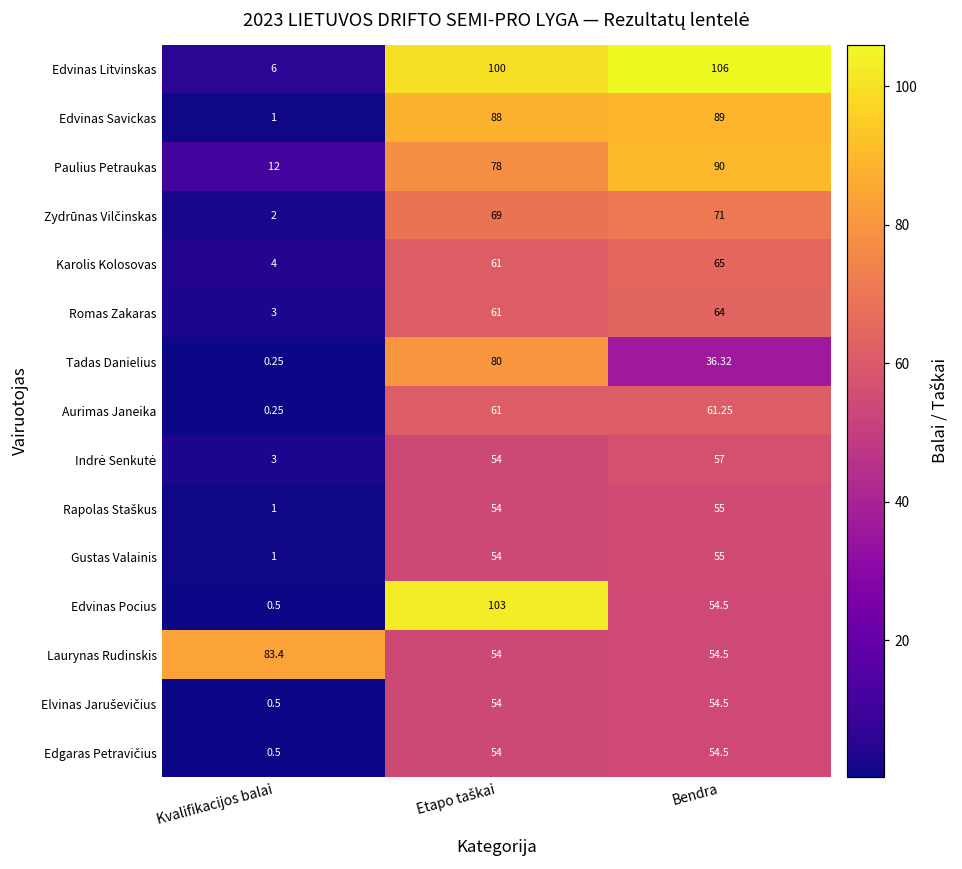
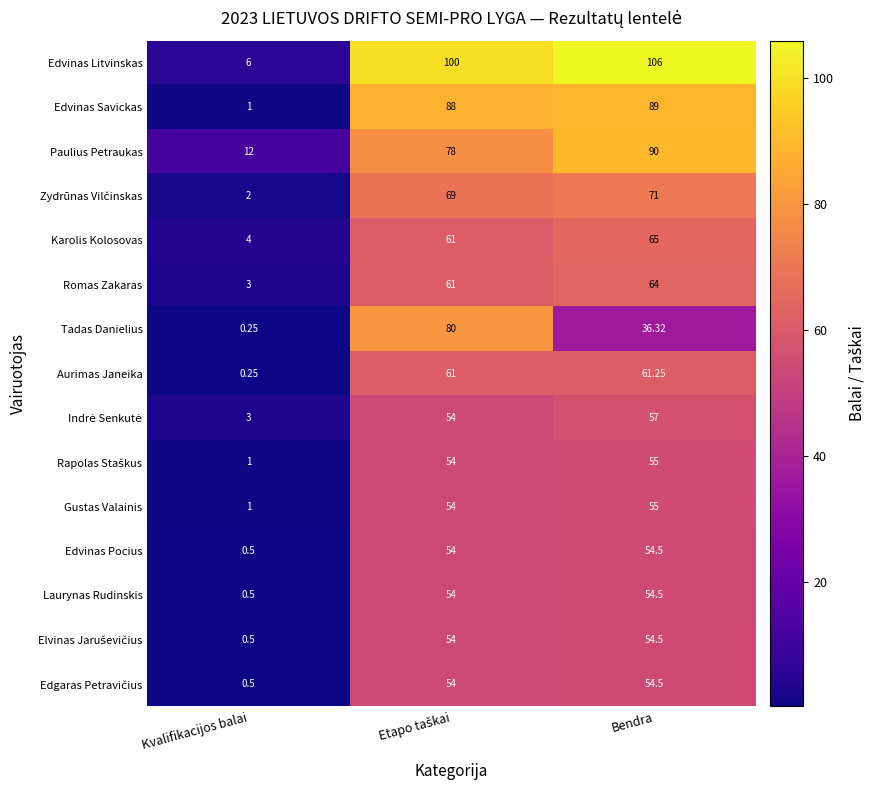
  {
    "Edvinas Litvinskas": {
      "Kvalifikacijos balai": 6,
      "Etapo taškai": 100,
      "Bendra": 106
    },
    "Edvinas Savickas": {
      "Kvalifikacijos balai": 1,
      "Etapo taškai": 88,
      "Bendra": 89
    },
    "Paulius Petraukas": {
      "Kvalifikacijos balai": 12,
      "Etapo taškai": 78,
      "Bendra": 90
    },
    "Zydrūnas Vilčinskas": {
      "Kvalifikacijos balai": 2,
      "Etapo taškai": 69,
      "Bendra": 71
    },
    "Karolis Kolosovas": {
      "Kvalifikacijos balai": 4,
      "Etapo taškai": 61,
      "Bendra": 65
    },
    "Romas Zakaras": {
      "Kvalifikacijos balai": 3,
      "Etapo taškai": 61,
      "Bendra": 64
    },
    "Tadas Danielius": {
      "Kvalifikacijos balai": 0.25,
      "Etapo taškai": 80,
      "Bendra": 36.32
    },
    "Aurimas Janeika": {
      "Kvalifikacijos balai": 0.25,
      "Etapo taškai": 61,
      "Bendra": 61.25
    },
    "Indrė Senkutė": {
      "Kvalifikacijos balai": 3,
      "Etapo taškai": 54,
      "Bendra": 57
    },
    "Rapolas Staškus": {
      "Kvalifikacijos balai": 1,
      "Etapo taškai": 54,
      "Bendra": 55
    },
    "Gustas Valainis": {
      "Kvalifikacijos balai": 1,
      "Etapo taškai": 54,
      "Bendra": 55
    },
    "Edvinas Pocius": {
      "Kvalifikacijos balai": 0.5,
-     "Etapo taškai": 103,
+     "Etapo taškai": 54,
      "Bendra": 54.5
    },
    "Laurynas Rudinskis": {
-     "Kvalifikacijos balai": 83.4,
+     "Kvalifikacijos balai": 0.5,
      "Etapo taškai": 54,
      "Bendra": 54.5
    },
    "Elvinas Jaruševičius": {
      "Kvalifikacijos balai": 0.5,
      "Etapo taškai": 54,
      "Bendra": 54.5
    },
    "Edgaras Petravičius": {
      "Kvalifikacijos balai": 0.5,
      "Etapo taškai": 54,
      "Bendra": 54.5
    }
  }
